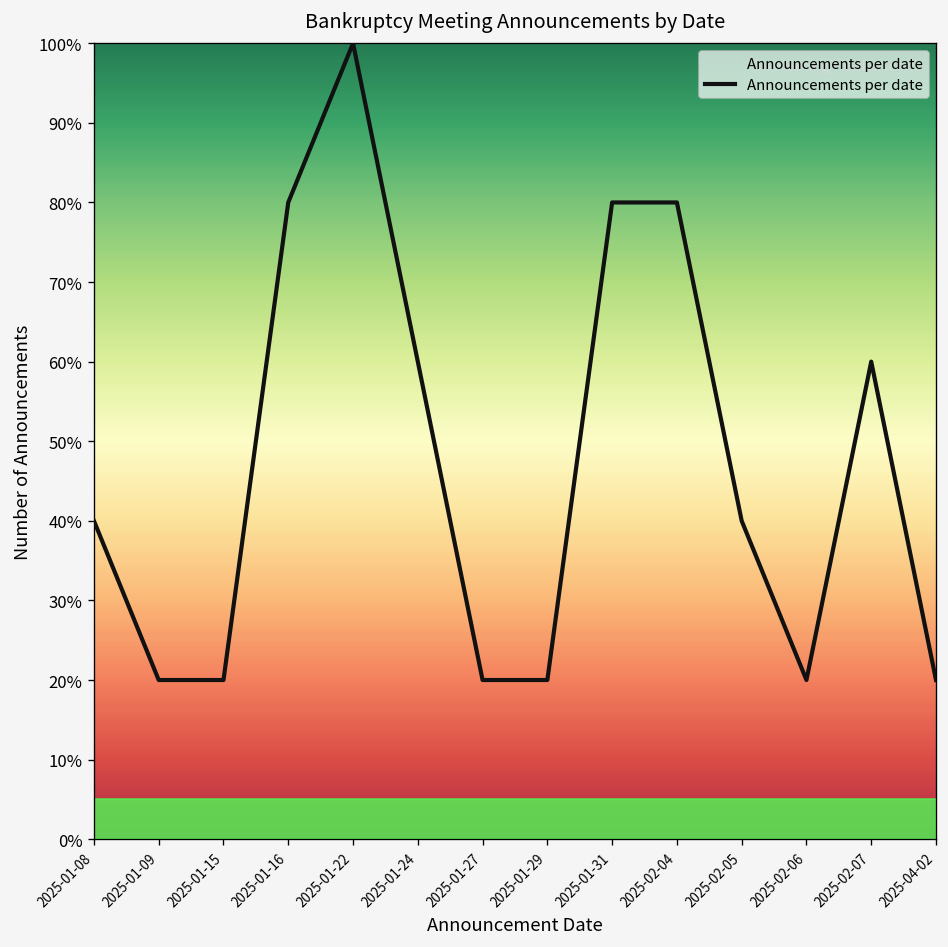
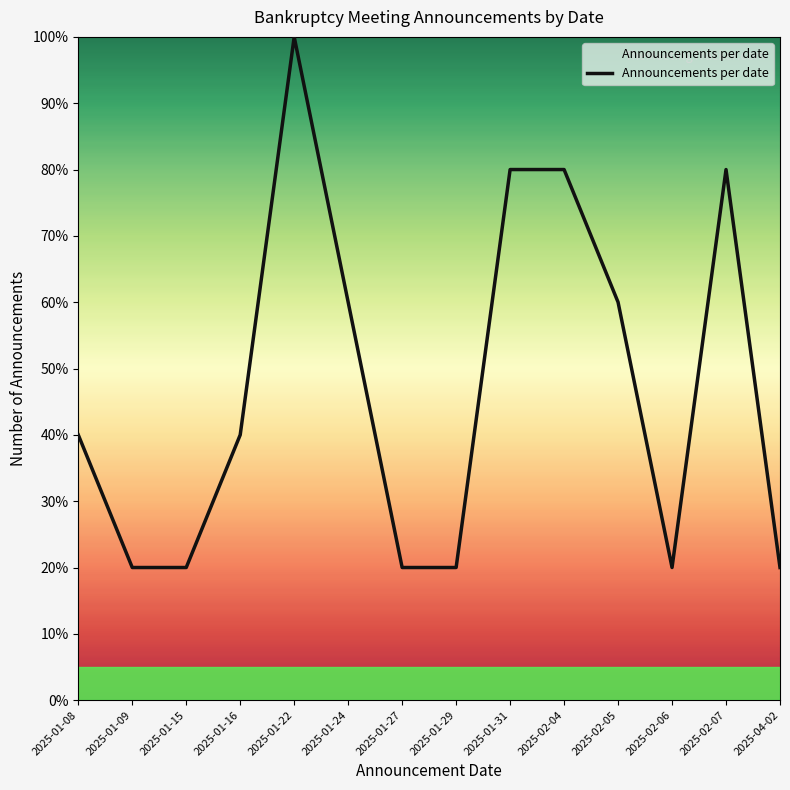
  {
    "2025-01-08": "40%",
    "2025-01-09": "20%",
    "2025-01-15": "20%",
-   "2025-01-16": "80%",
+   "2025-01-16": "40%",
    "2025-01-22": "100%",
    "2025-01-24": "60%",
    "2025-01-27": "20%",
    "2025-01-29": "20%",
    "2025-01-31": "80%",
    "2025-02-04": "80%",
-   "2025-02-05": "40%",
+   "2025-02-05": "60%",
    "2025-02-06": "20%",
-   "2025-02-07": "60%",
+   "2025-02-07": "80%",
    "2025-04-02": "20%"
  }
